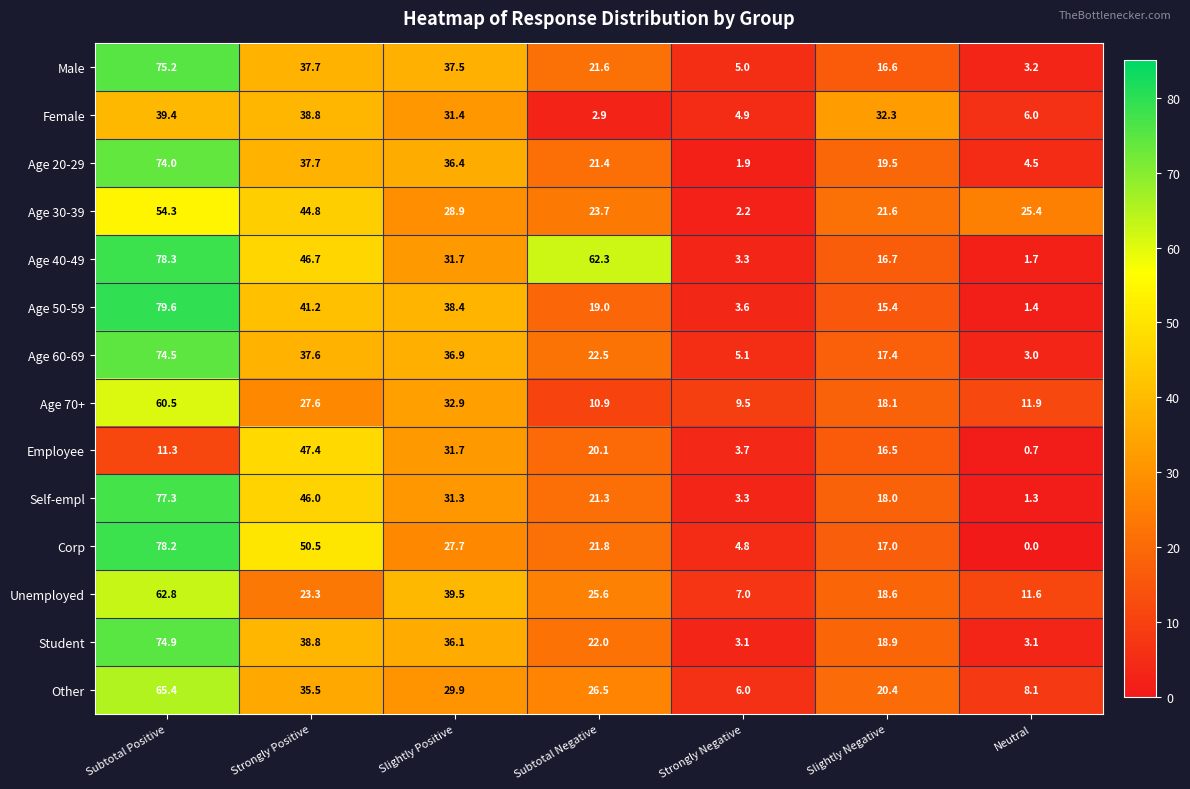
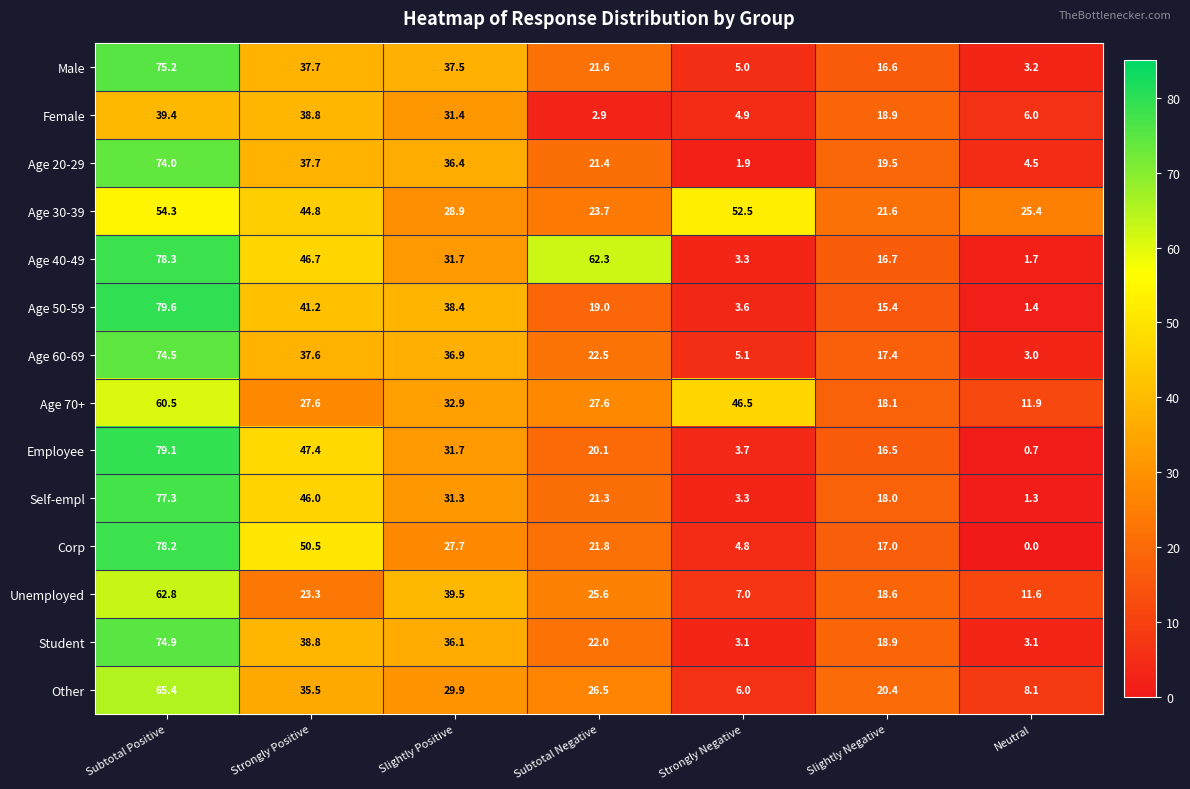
  {
    "Male": {
      "Subtotal Positive": 75.2,
      "Strongly Positive": 37.7,
      "Slightly Positive": 37.5,
      "Subtotal Negative": 21.6,
      "Strongly Negative": 5.0,
      "Slightly Negative": 16.6,
      "Neutral": 3.2
    },
    "Female": {
      "Subtotal Positive": 39.4,
      "Strongly Positive": 38.8,
      "Slightly Positive": 31.4,
      "Subtotal Negative": 2.9,
      "Strongly Negative": 4.9,
-     "Slightly Negative": 32.3,
+     "Slightly Negative": 18.9,
      "Neutral": 6.0
    },
    "Age 20-29": {
      "Subtotal Positive": 74.0,
      "Strongly Positive": 37.7,
      "Slightly Positive": 36.4,
      "Subtotal Negative": 21.4,
      "Strongly Negative": 1.9,
      "Slightly Negative": 19.5,
      "Neutral": 4.5
    },
    "Age 30-39": {
      "Subtotal Positive": 54.3,
      "Strongly Positive": 44.8,
      "Slightly Positive": 28.9,
      "Subtotal Negative": 23.7,
-     "Strongly Negative": 2.2,
+     "Strongly Negative": 52.5,
      "Slightly Negative": 21.6,
      "Neutral": 25.4
    },
    "Age 40-49": {
      "Subtotal Positive": 78.3,
      "Strongly Positive": 46.7,
      "Slightly Positive": 31.7,
      "Subtotal Negative": 62.3,
      "Strongly Negative": 3.3,
      "Slightly Negative": 16.7,
      "Neutral": 1.7
    },
    "Age 50-59": {
      "Subtotal Positive": 79.6,
      "Strongly Positive": 41.2,
      "Slightly Positive": 38.4,
      "Subtotal Negative": 19.0,
      "Strongly Negative": 3.6,
      "Slightly Negative": 15.4,
      "Neutral": 1.4
    },
    "Age 60-69": {
      "Subtotal Positive": 74.5,
      "Strongly Positive": 37.6,
      "Slightly Positive": 36.9,
      "Subtotal Negative": 22.5,
      "Strongly Negative": 5.1,
      "Slightly Negative": 17.4,
      "Neutral": 3.0
    },
    "Age 70+": {
      "Subtotal Positive": 60.5,
      "Strongly Positive": 27.6,
      "Slightly Positive": 32.9,
-     "Subtotal Negative": 10.9,
-     "Strongly Negative": 9.5,
+     "Subtotal Negative": 27.6,
+     "Strongly Negative": 46.5,
      "Slightly Negative": 18.1,
      "Neutral": 11.9
    },
    "Employee": {
-     "Subtotal Positive": 11.3,
+     "Subtotal Positive": 79.1,
      "Strongly Positive": 47.4,
      "Slightly Positive": 31.7,
      "Subtotal Negative": 20.1,
      "Strongly Negative": 3.7,
      "Slightly Negative": 16.5,
      "Neutral": 0.7
    },
    "Self-empl": {
      "Subtotal Positive": 77.3,
      "Strongly Positive": 46.0,
      "Slightly Positive": 31.3,
      "Subtotal Negative": 21.3,
      "Strongly Negative": 3.3,
      "Slightly Negative": 18.0,
      "Neutral": 1.3
    },
    "Corp": {
      "Subtotal Positive": 78.2,
      "Strongly Positive": 50.5,
      "Slightly Positive": 27.7,
      "Subtotal Negative": 21.8,
      "Strongly Negative": 4.8,
      "Slightly Negative": 17.0,
      "Neutral": 0.0
    },
    "Unemployed": {
      "Subtotal Positive": 62.8,
      "Strongly Positive": 23.3,
      "Slightly Positive": 39.5,
      "Subtotal Negative": 25.6,
      "Strongly Negative": 7.0,
      "Slightly Negative": 18.6,
      "Neutral": 11.6
    },
    "Student": {
      "Subtotal Positive": 74.9,
      "Strongly Positive": 38.8,
      "Slightly Positive": 36.1,
      "Subtotal Negative": 22.0,
      "Strongly Negative": 3.1,
      "Slightly Negative": 18.9,
      "Neutral": 3.1
    },
    "Other": {
      "Subtotal Positive": 65.4,
      "Strongly Positive": 35.5,
      "Slightly Positive": 29.9,
      "Subtotal Negative": 26.5,
      "Strongly Negative": 6.0,
      "Slightly Negative": 20.4,
      "Neutral": 8.1
    }
  }
